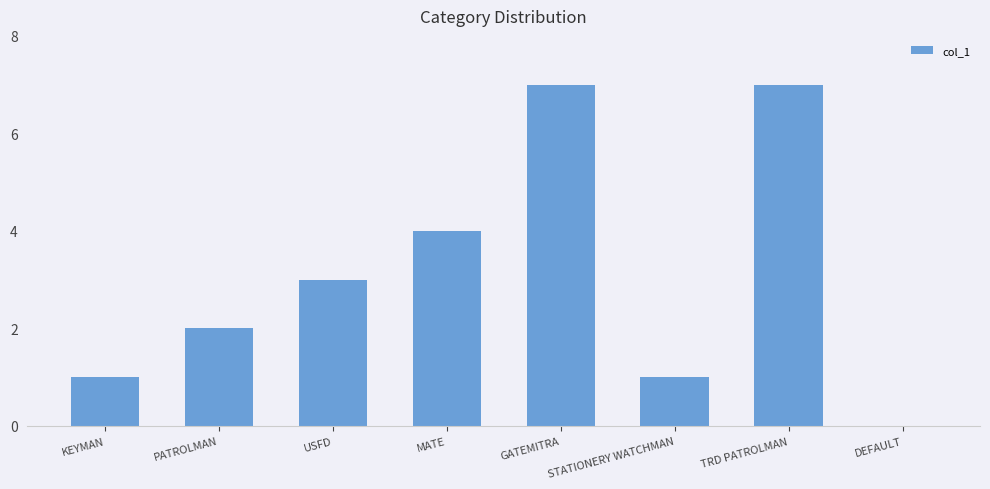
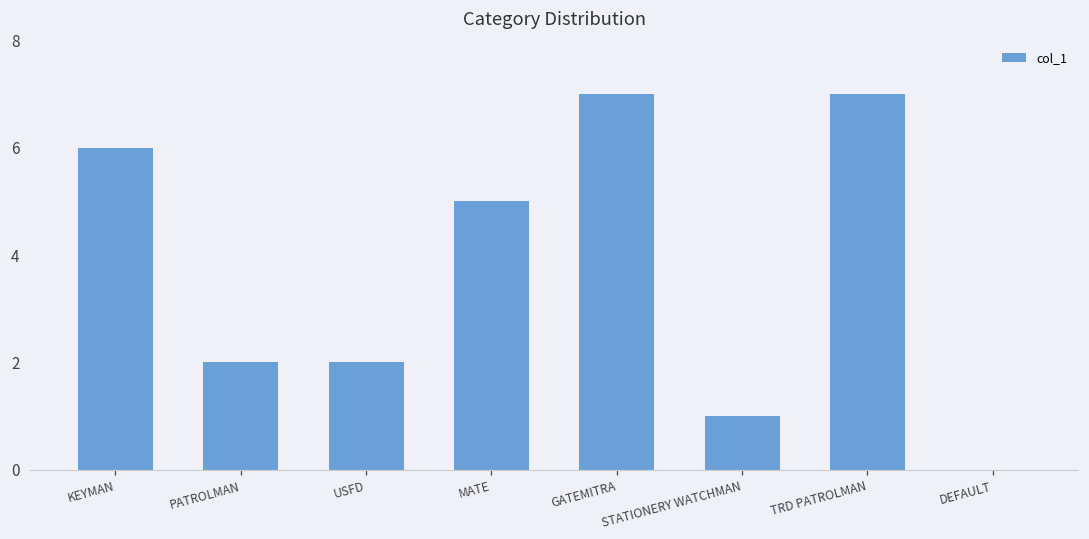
  {
-   "KEYMAN": 1,
+   "KEYMAN": 6,
    "PATROLMAN": 2,
-   "USFD": 3,
-   "MATE": 4,
+   "USFD": 2,
+   "MATE": 5,
    "GATEMITRA": 7,
    "STATIONERY WATCHMAN": 1,
    "TRD PATROLMAN": 7,
    "DEFAULT": 0
  }
